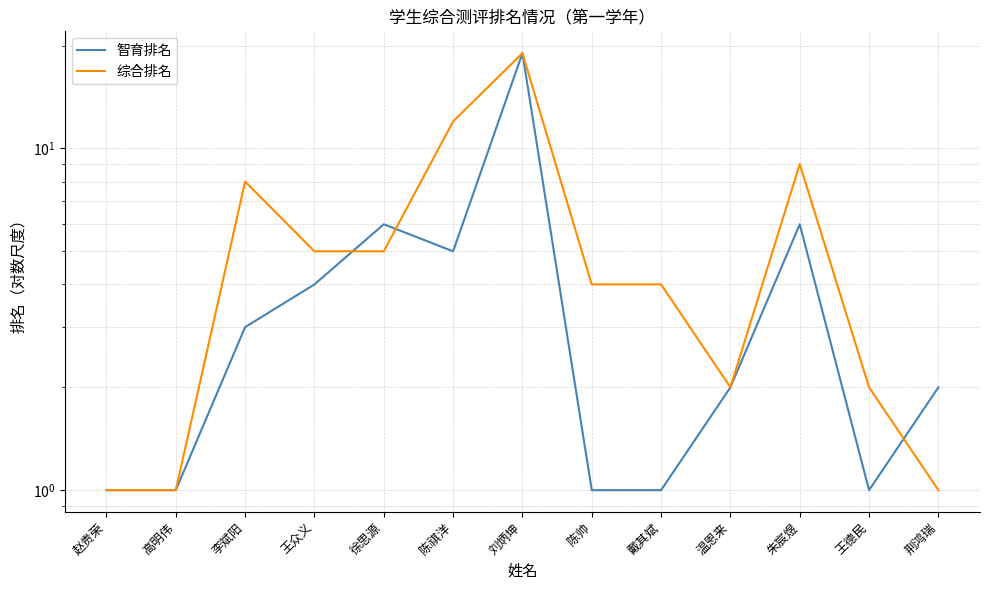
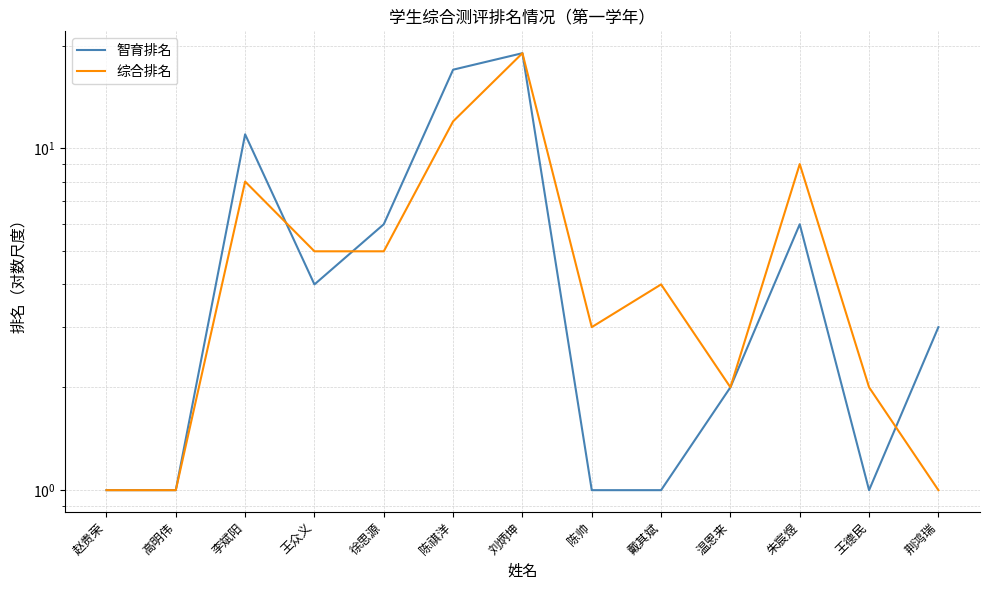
  {
    "智育排名": {
-     "李斌阳": 3,
+     "李斌阳": 11,
      "王众义": 4,
      "徐思源": 6,
-     "陈祺洋": 5,
+     "陈祺洋": 17,
      "陈帅": 1,
      "戴其斌": 1,
      "朱宸煜": 6,
      "王德民": 1,
-     "荆鸿瑞": 2
+     "荆鸿瑞": 3
    },
    "综合排名": {
      "李斌阳": 8,
      "王众义": 5,
      "徐思源": 5,
      "陈祺洋": 12,
-     "陈帅": 4,
+     "陈帅": 3,
      "戴其斌": 4,
      "朱宸煜": 9,
      "王德民": 2,
      "荆鸿瑞": 1
    }
  }
